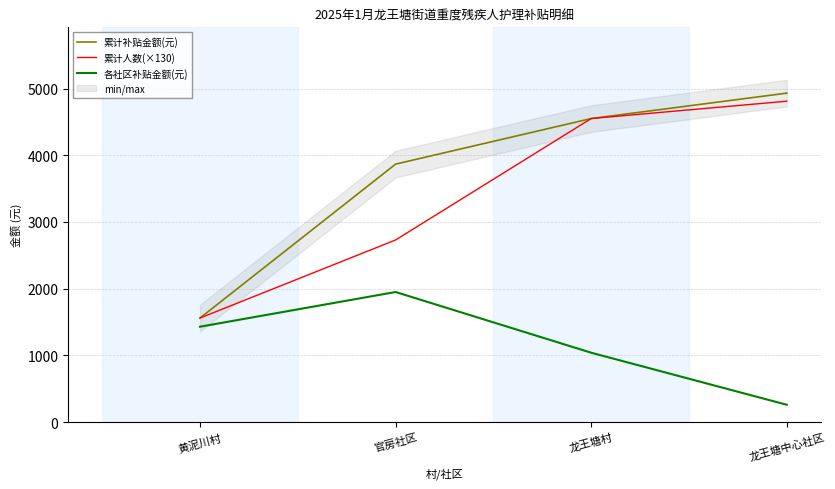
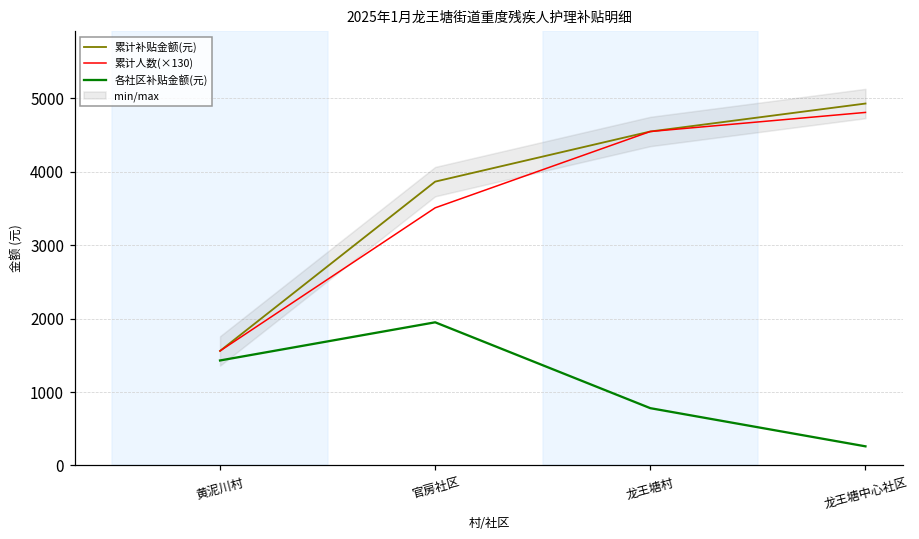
  {
    "累计补贴金额(元)": {
      "官房社区": 3900,
      "龙王塘中心社区": 4900
    },
    "累计人数(×130)": {
-     "官房社区": 2700,
+     "官房社区": 3500,
      "龙王塘中心社区": 4800
    },
    "各社区补贴金额(元)": {
      "黄泥川村": 1400,
      "官房社区": 2000,
-     "龙王塘村": 1000,
+     "龙王塘村": 800,
      "龙王塘中心社区": 300
    }
  }
